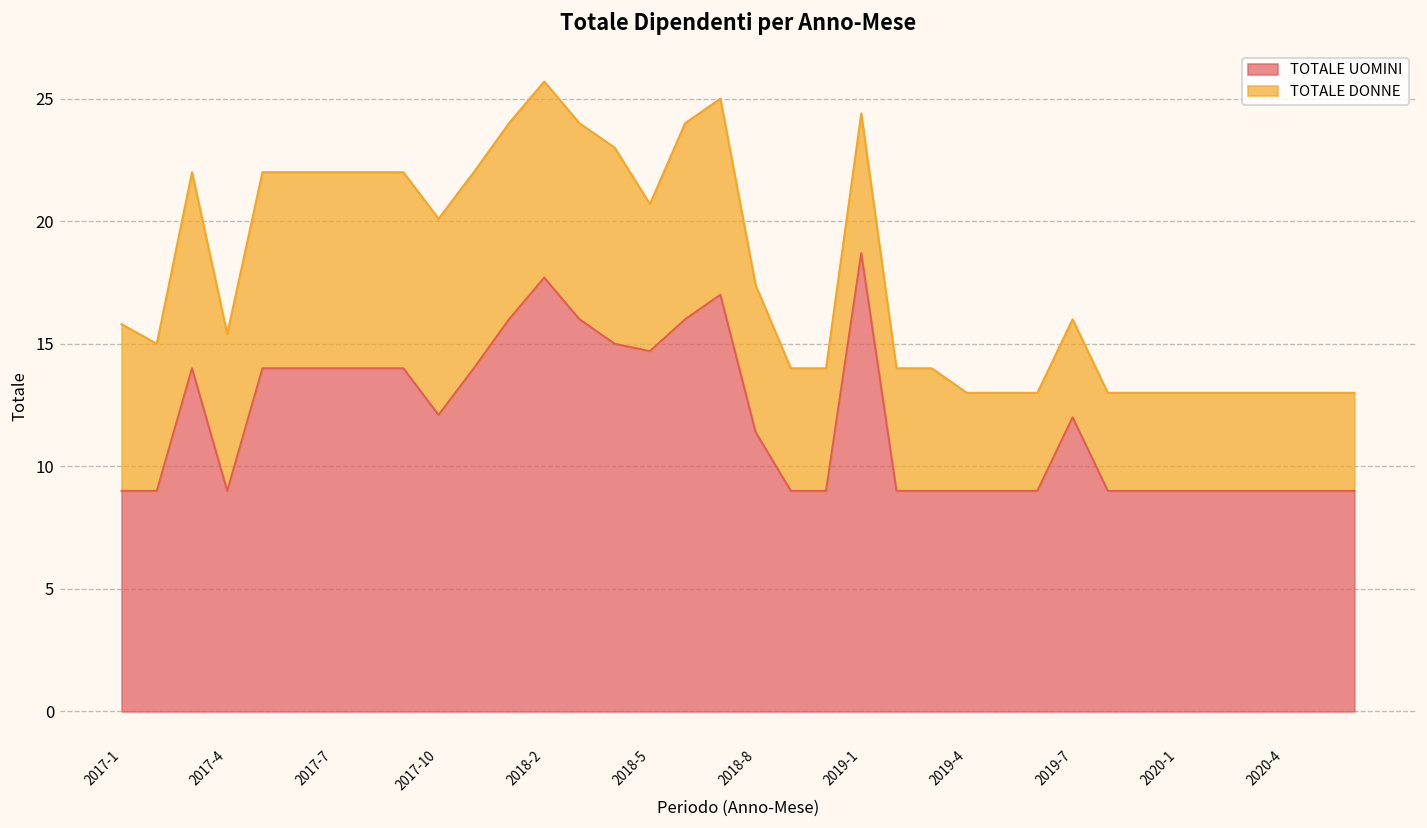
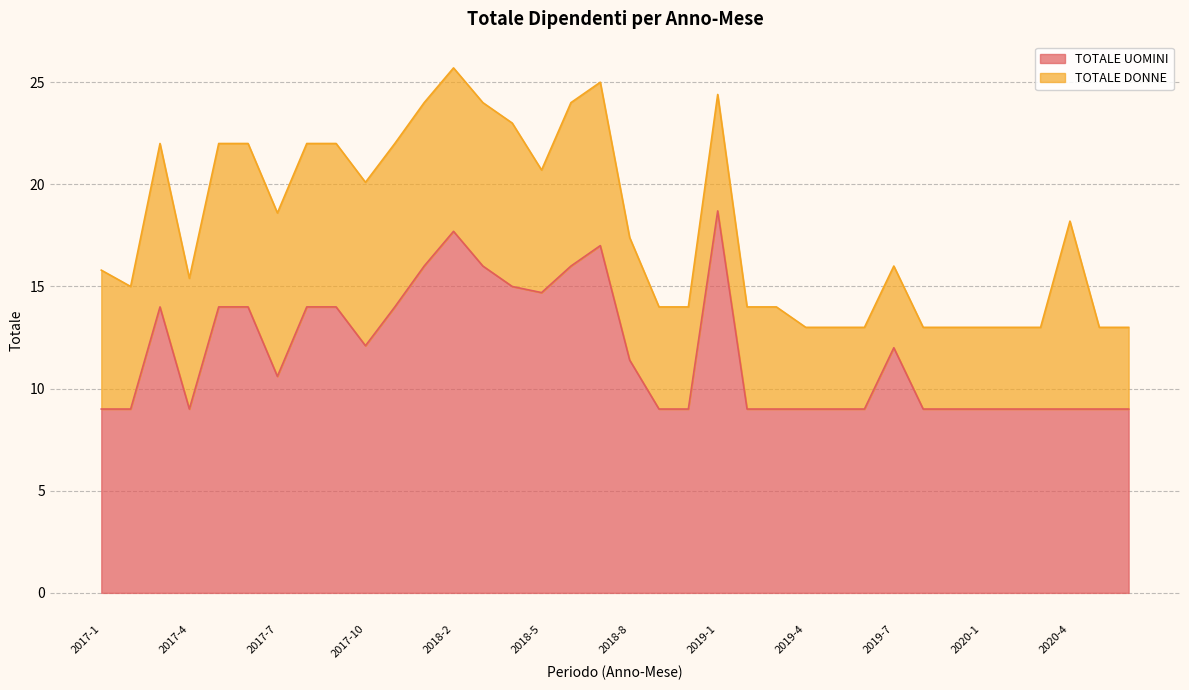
  {
    "TOTALE UOMINI": {
      "2017-1": 9.0,
      "2017-4": 9.0,
-     "2017-7": 14.0,
+     "2017-7": 10.6,
      "2017-10": 12.1,
      "2018-2": 17.7,
      "2018-5": 14.7,
      "2018-8": 11.4,
      "2019-1": 18.7,
      "2019-4": 9.0,
      "2019-7": 12.0,
      "2020-1": 9.0,
      "2020-4": 9.0
    },
    "TOTALE DONNE": {
      "2017-1": 6.8,
      "2017-4": 6.4,
      "2017-7": 8.0,
      "2017-10": 8.0,
      "2018-2": 8.0,
      "2018-5": 6.0,
      "2018-8": 6.0,
      "2019-1": 5.7,
      "2019-4": 4.0,
      "2019-7": 4.0,
      "2020-1": 4.0,
-     "2020-4": 4.0
+     "2020-4": 9.2
    }
  }
